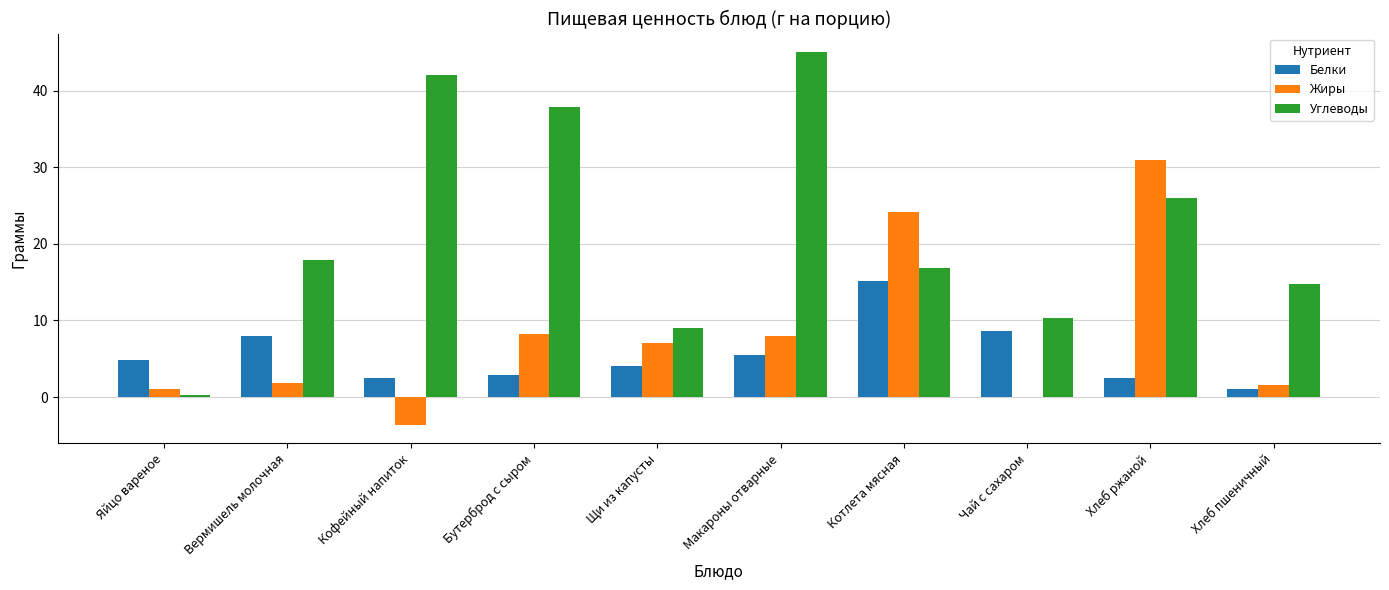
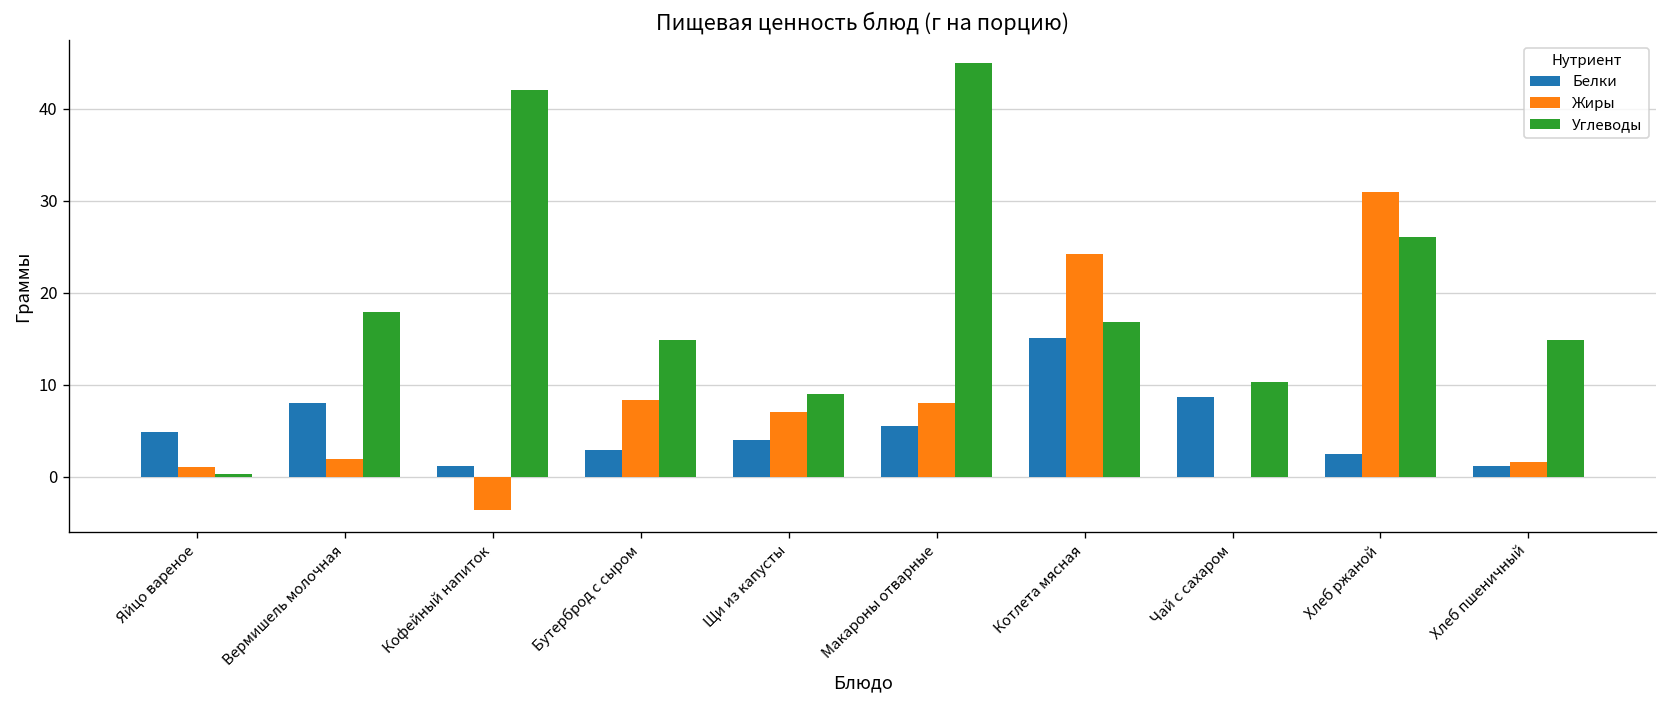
  {
    "Белки": {
      "Яйцо вареное": 5,
      "Вермишель молочная": 8,
-     "Кофейный напиток": 3,
+     "Кофейный напиток": 1,
      "Бутерброд с сыром": 3,
      "Щи из капусты": 4,
      "Макароны отварные": 6,
      "Котлета мясная": 15,
      "Чай с сахаром": 9,
      "Хлеб ржаной": 3,
      "Хлеб пшеничный": 1
    },
    "Жиры": {
      "Яйцо вареное": 1,
      "Вермишель молочная": 2,
      "Кофейный напиток": -4,
      "Бутерброд с сыром": 8,
      "Щи из капусты": 7,
      "Макароны отварные": 8,
      "Котлета мясная": 24,
      "Чай с сахаром": 0,
      "Хлеб ржаной": 31,
      "Хлеб пшеничный": 2
    },
    "Углеводы": {
      "Вермишель молочная": 18,
      "Кофейный напиток": 42,
-     "Бутерброд с сыром": 38,
+     "Бутерброд с сыром": 15,
      "Щи из капусты": 9,
      "Макароны отварные": 45,
      "Котлета мясная": 17,
      "Чай с сахаром": 10,
      "Хлеб ржаной": 26,
      "Хлеб пшеничный": 15
    }
  }
